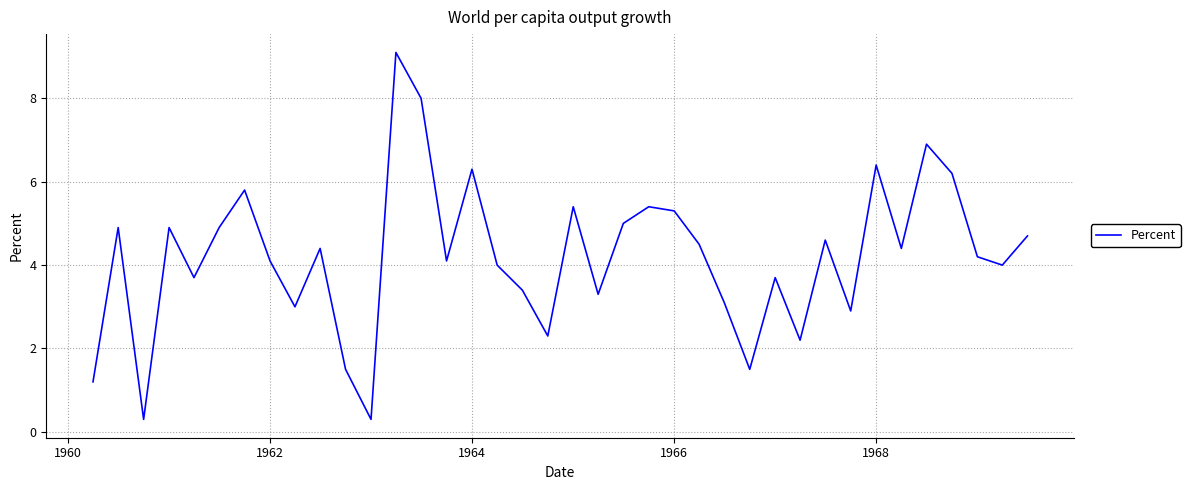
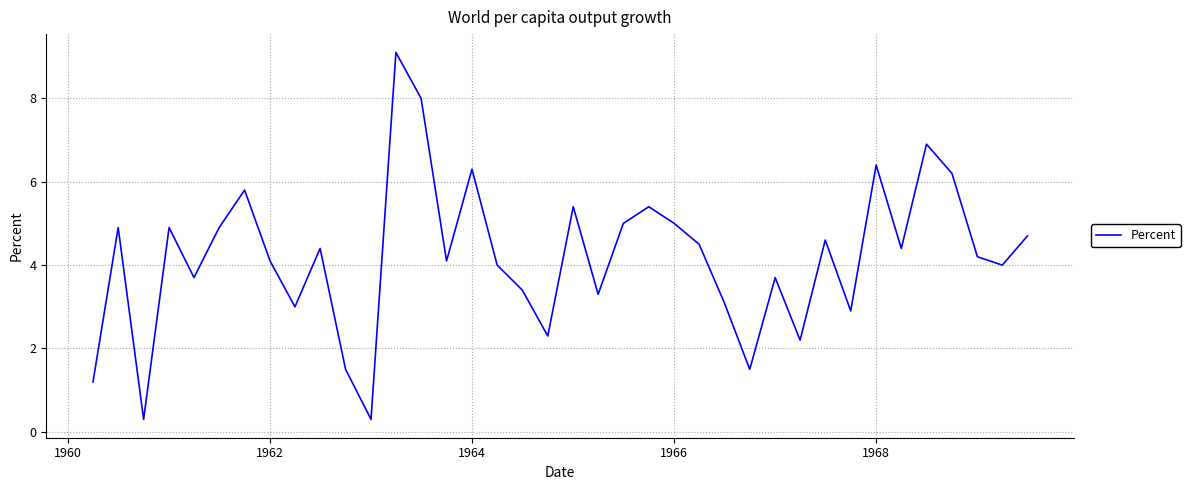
  {
    "1962": 4.1,
    "1964": 6.3,
-   "1966": 5.3,
+   "1966": 5.0,
    "1968": 6.4
  }
